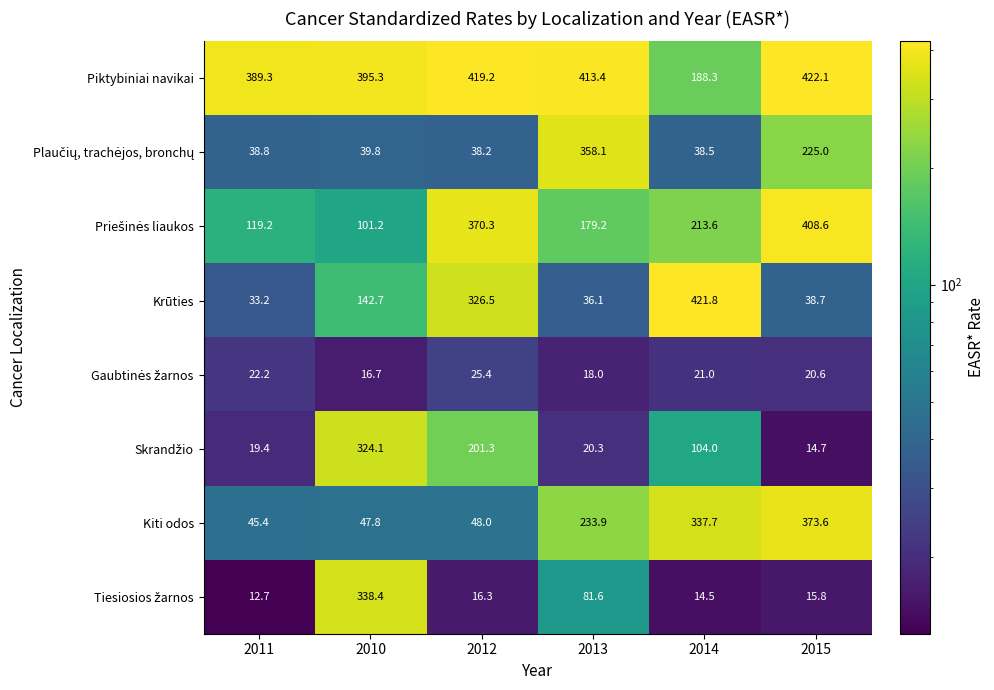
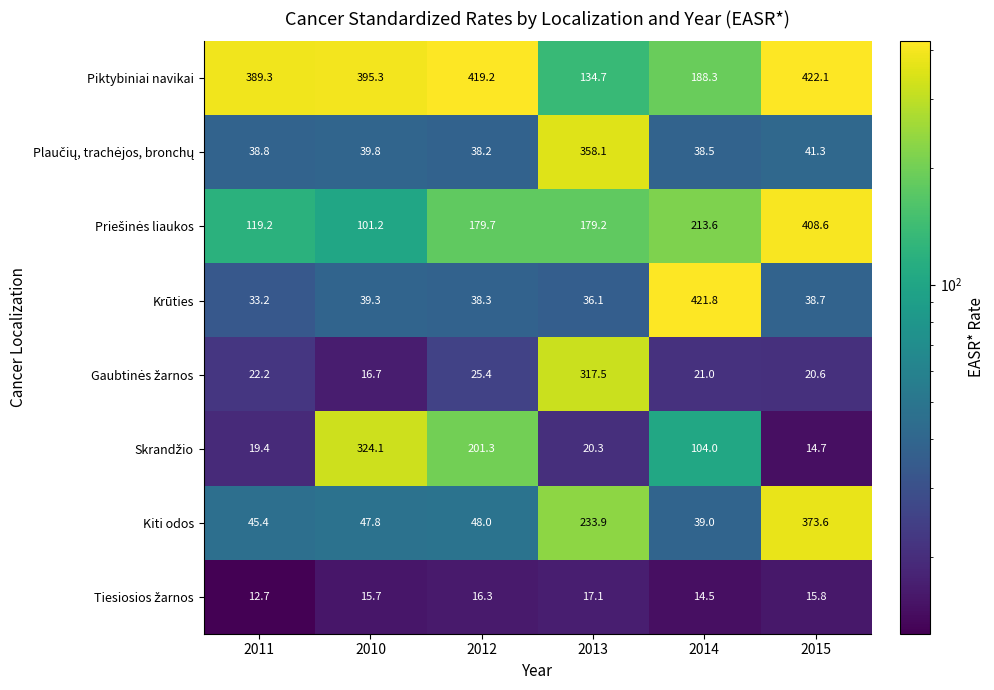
  {
    "Piktybiniai navikai": {
      "2011": 389.3,
      "2010": 395.3,
      "2012": 419.2,
-     "2013": 413.4,
+     "2013": 134.7,
      "2014": 188.3,
      "2015": 422.1
    },
    "Plaučių, trachėjos, bronchų": {
      "2011": 38.8,
      "2010": 39.8,
      "2012": 38.2,
      "2013": 358.1,
      "2014": 38.5,
-     "2015": 225.0
+     "2015": 41.3
    },
    "Priešinės liaukos": {
      "2011": 119.2,
      "2010": 101.2,
-     "2012": 370.3,
+     "2012": 179.7,
      "2013": 179.2,
      "2014": 213.6,
      "2015": 408.6
    },
    "Krūties": {
      "2011": 33.2,
-     "2010": 142.7,
-     "2012": 326.5,
+     "2010": 39.3,
+     "2012": 38.3,
      "2013": 36.1,
      "2014": 421.8,
      "2015": 38.7
    },
    "Gaubtinės žarnos": {
      "2011": 22.2,
      "2010": 16.7,
      "2012": 25.4,
-     "2013": 18.0,
+     "2013": 317.5,
      "2014": 21.0,
      "2015": 20.6
    },
    "Skrandžio": {
      "2011": 19.4,
      "2010": 324.1,
      "2012": 201.3,
      "2013": 20.3,
      "2014": 104.0,
      "2015": 14.7
    },
    "Kiti odos": {
      "2011": 45.4,
      "2010": 47.8,
      "2012": 48.0,
      "2013": 233.9,
-     "2014": 337.7,
+     "2014": 39.0,
      "2015": 373.6
    },
    "Tiesiosios žarnos": {
      "2011": 12.7,
-     "2010": 338.4,
+     "2010": 15.7,
      "2012": 16.3,
-     "2013": 81.6,
+     "2013": 17.1,
      "2014": 14.5,
      "2015": 15.8
    }
  }
